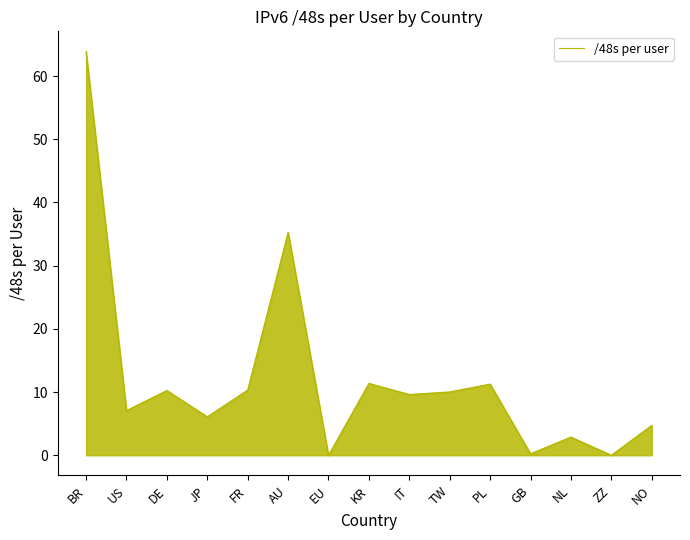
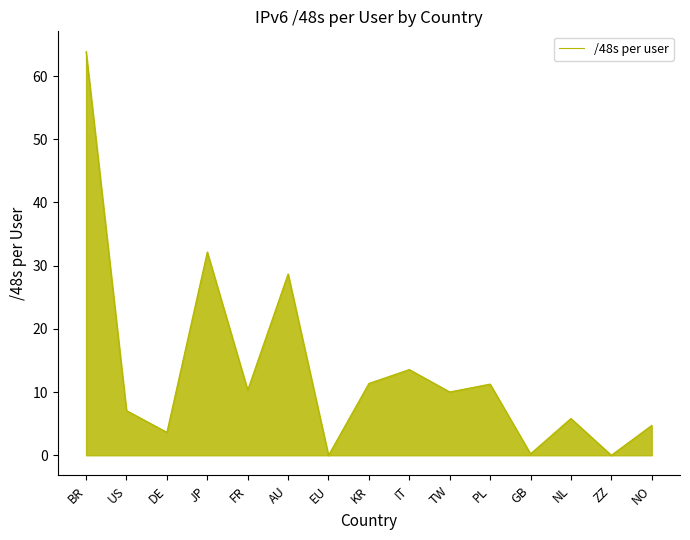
  {
    "BR": 64,
    "US": 7,
-   "DE": 10,
-   "JP": 6,
+   "DE": 4,
+   "JP": 32,
    "FR": 10,
-   "AU": 35,
+   "AU": 29,
    "EU": 0,
    "KR": 11,
-   "IT": 10,
+   "IT": 14,
    "TW": 10,
    "PL": 11,
    "GB": 0,
-   "NL": 3,
+   "NL": 6,
    "ZZ": 0,
    "NO": 5
  }
